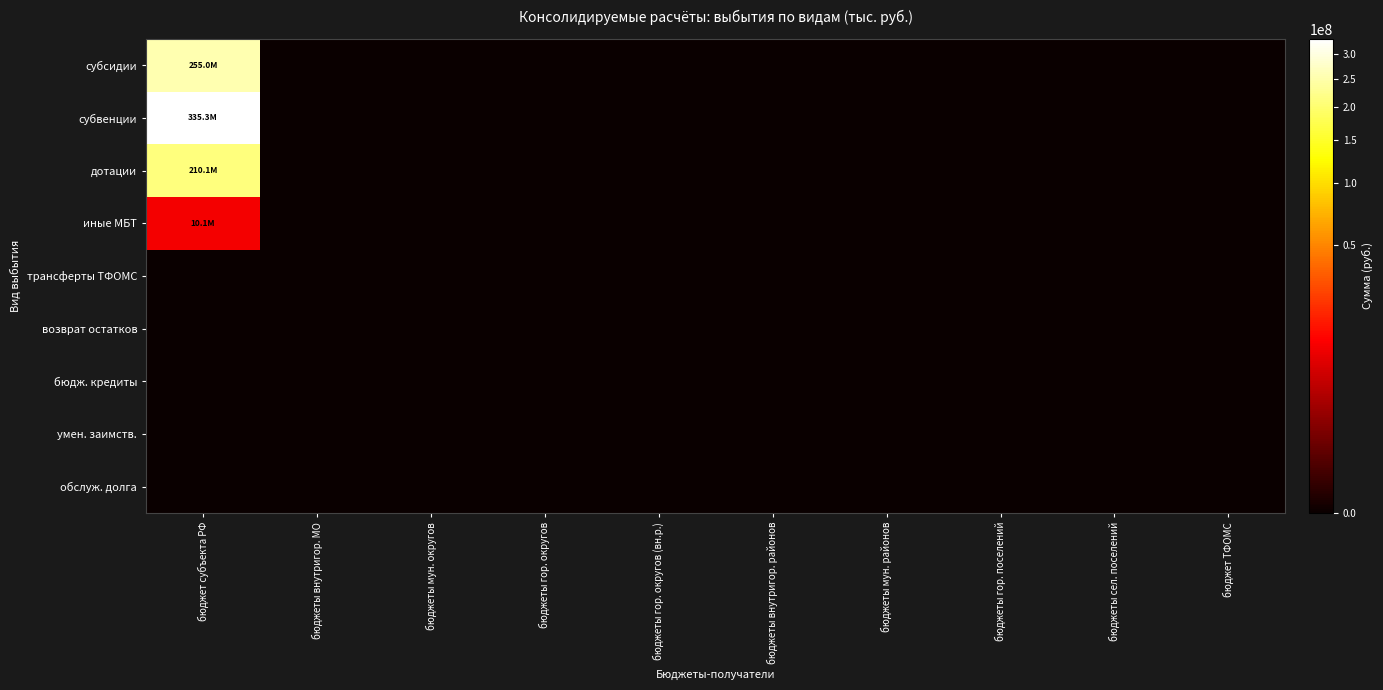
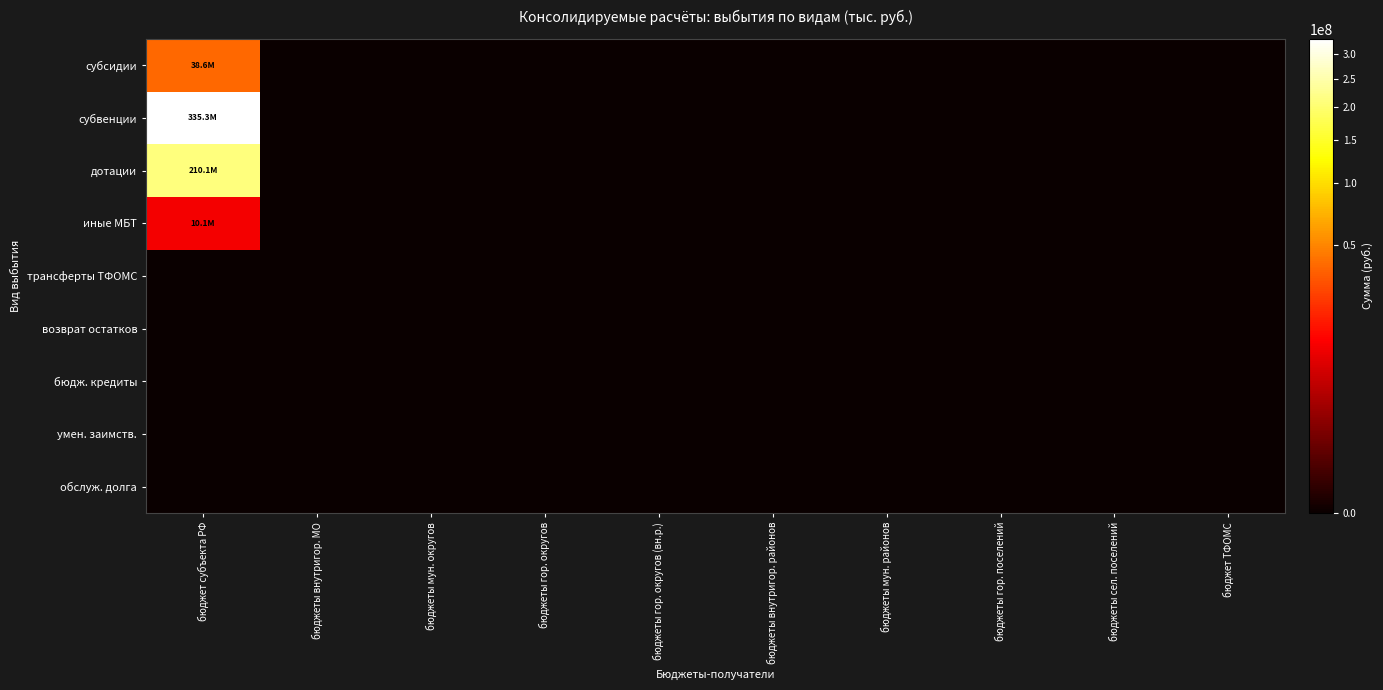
  {
    "субсидии": {
-     "бюджет субъекта РФ": "255.0M"
+     "бюджет субъекта РФ": "38.6M"
    },
    "субвенции": {
      "бюджет субъекта РФ": "335.3M"
    },
    "дотации": {
      "бюджет субъекта РФ": "210.1M"
    },
    "иные МБТ": {
      "бюджет субъекта РФ": "10.1M"
    }
  }
